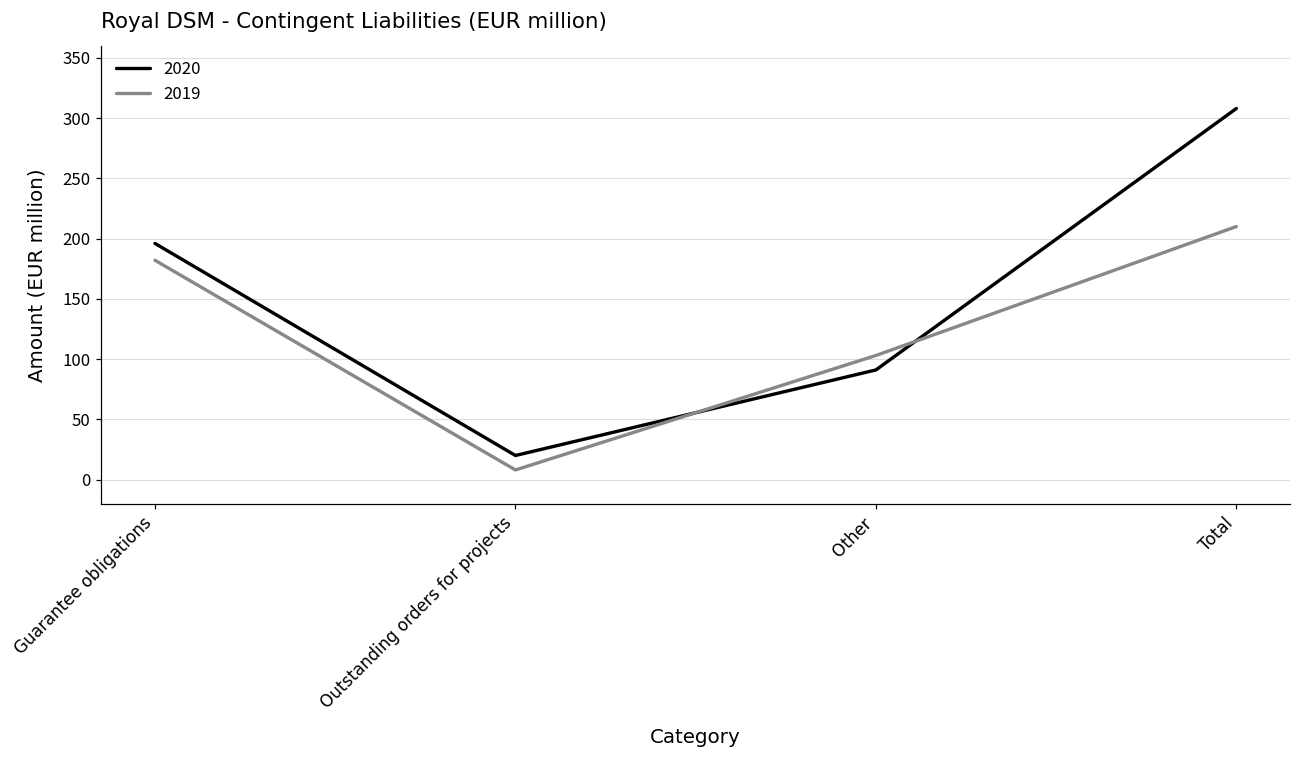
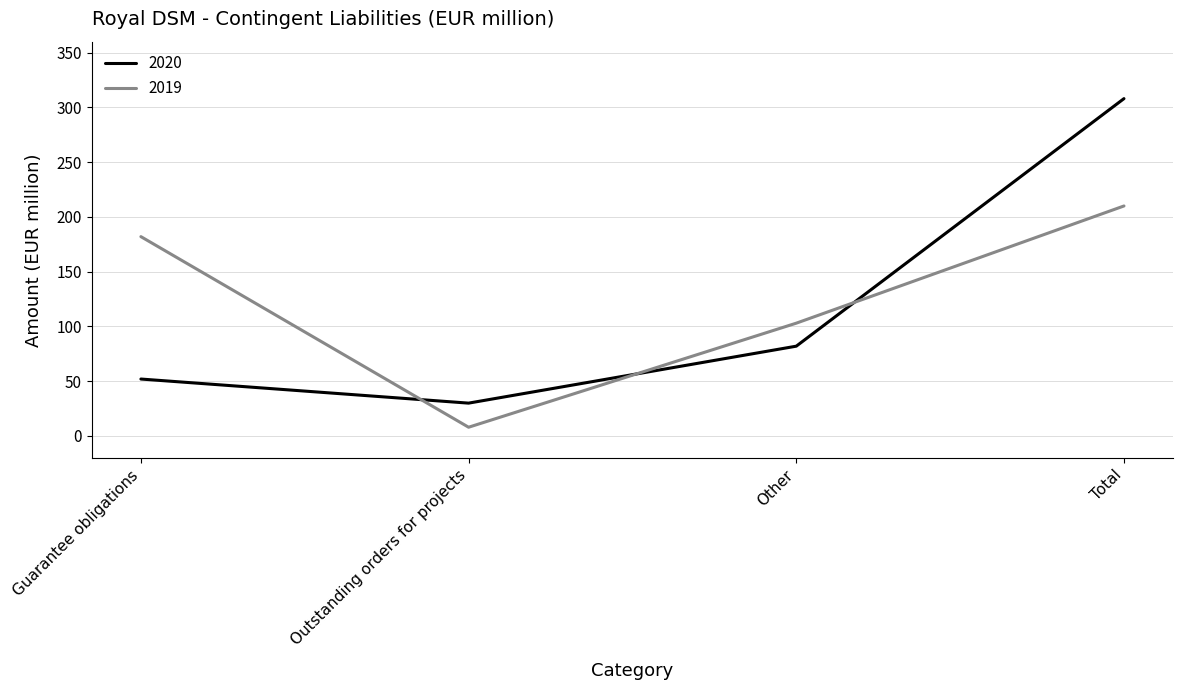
  {
    "2020": {
-     "Guarantee obligations": 196,
-     "Outstanding orders for projects": 20,
-     "Other": 91,
+     "Guarantee obligations": 52,
+     "Outstanding orders for projects": 30,
+     "Other": 82,
      "Total": 308
    },
    "2019": {
      "Guarantee obligations": 182,
      "Outstanding orders for projects": 8,
      "Other": 103,
      "Total": 210
    }
  }
